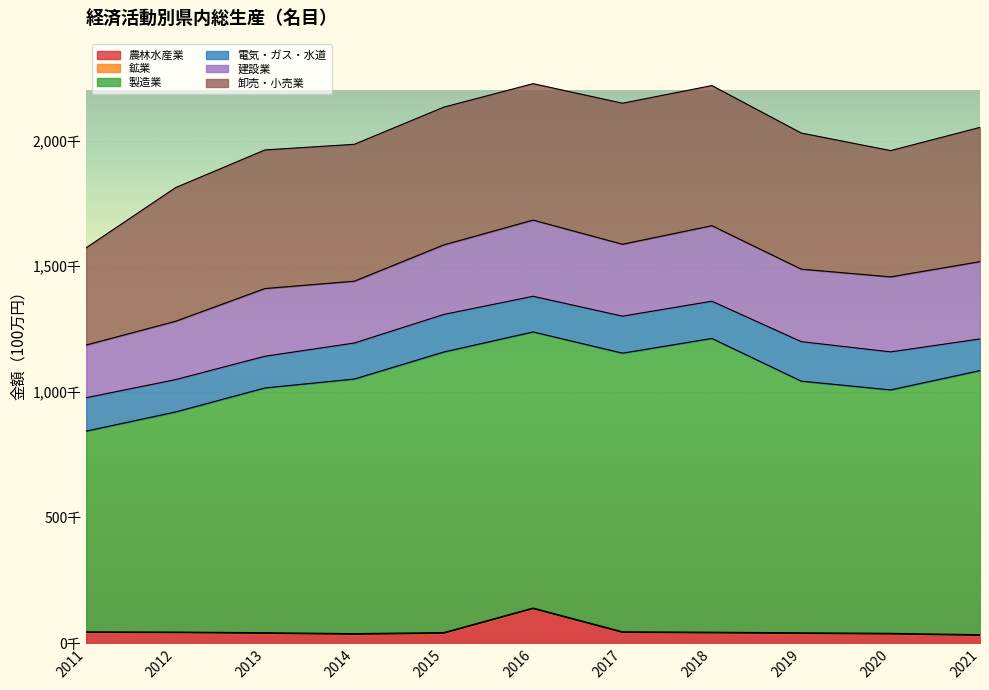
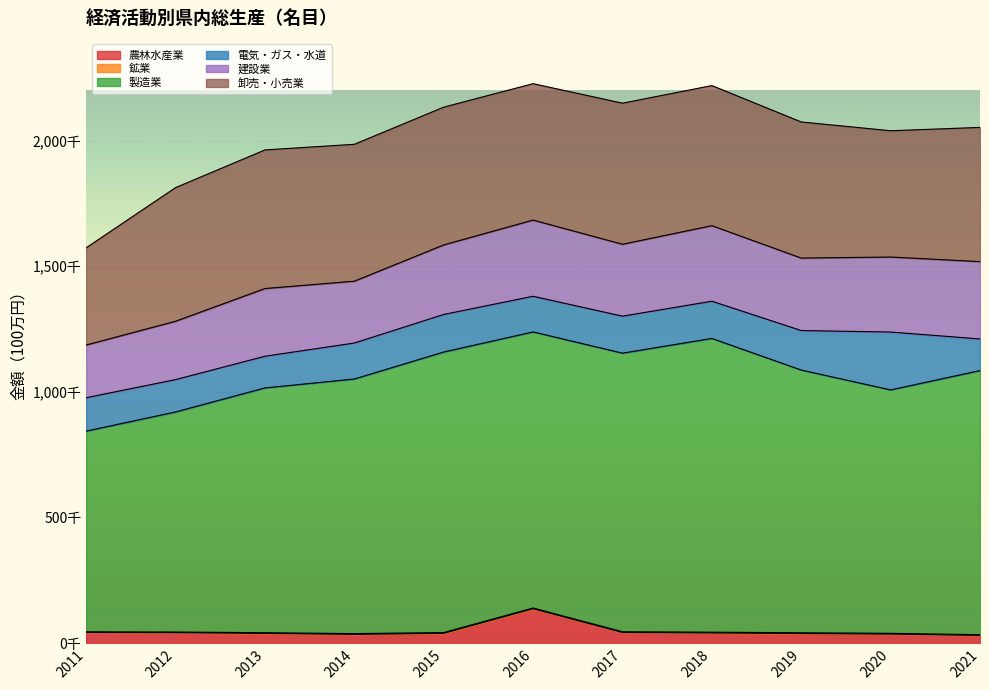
  {
    "製造業": {
      "2011": "800千",
      "2012": "880千",
      "2013": "980千",
      "2014": "1,010千",
      "2015": "1,120千",
      "2016": "1,100千",
      "2017": "1,110千",
      "2018": "1,170千",
-     "2019": "1,000千",
+     "2019": "1,050千",
      "2020": "970千",
      "2021": "1,050千"
    },
    "電気・ガス・水道": {
      "2011": "130千",
      "2012": "130千",
      "2013": "130千",
      "2014": "140千",
      "2015": "150千",
      "2016": "140千",
      "2017": "150千",
      "2018": "150千",
      "2019": "160千",
-     "2020": "150千",
+     "2020": "230千",
      "2021": "130千"
    },
    "建設業": {
      "2011": "210千",
      "2012": "230千",
      "2013": "270千",
      "2014": "250千",
      "2015": "280千",
      "2016": "300千",
      "2017": "290千",
      "2018": "300千",
      "2019": "290千",
      "2020": "300千",
      "2021": "310千"
    },
    "卸売・小売業": {
      "2011": "390千",
      "2012": "530千",
      "2013": "550千",
      "2014": "550千",
      "2015": "550千",
      "2016": "540千",
      "2017": "560千",
      "2018": "560千",
      "2019": "540千",
      "2020": "500千",
      "2021": "530千"
    }
  }
